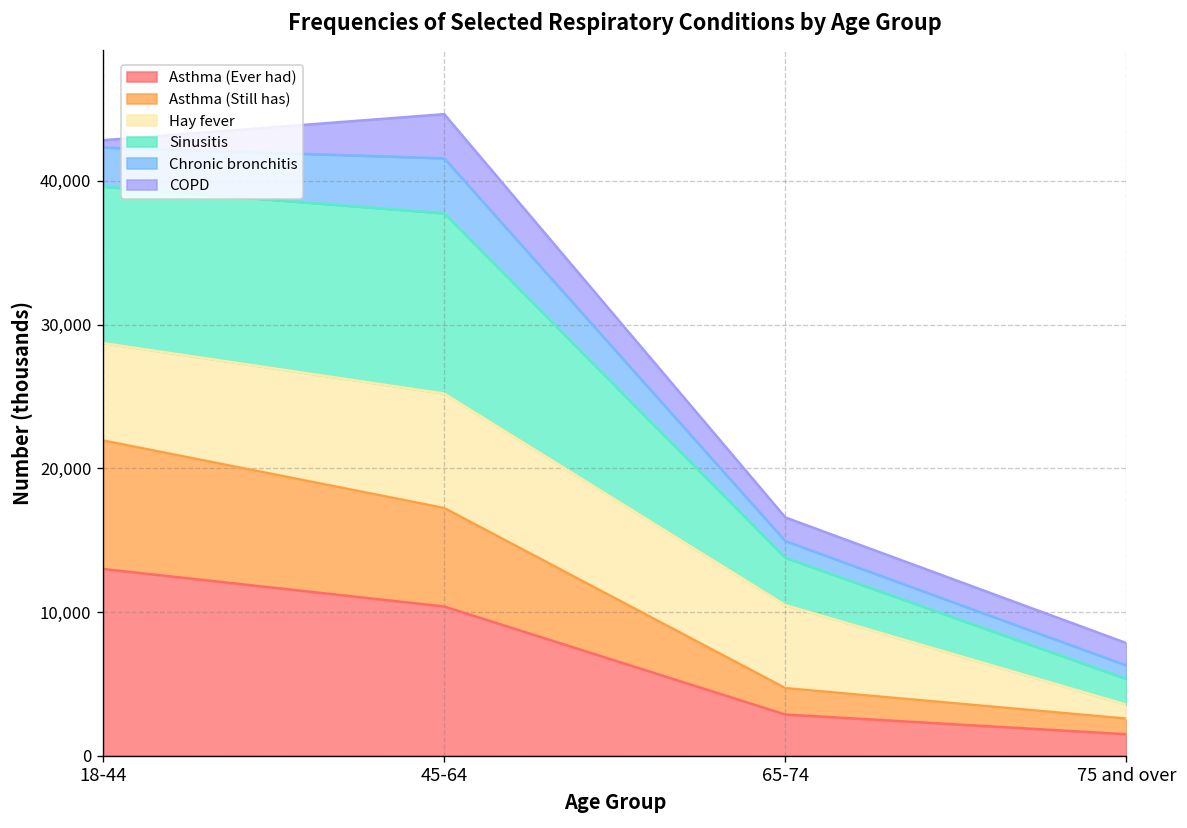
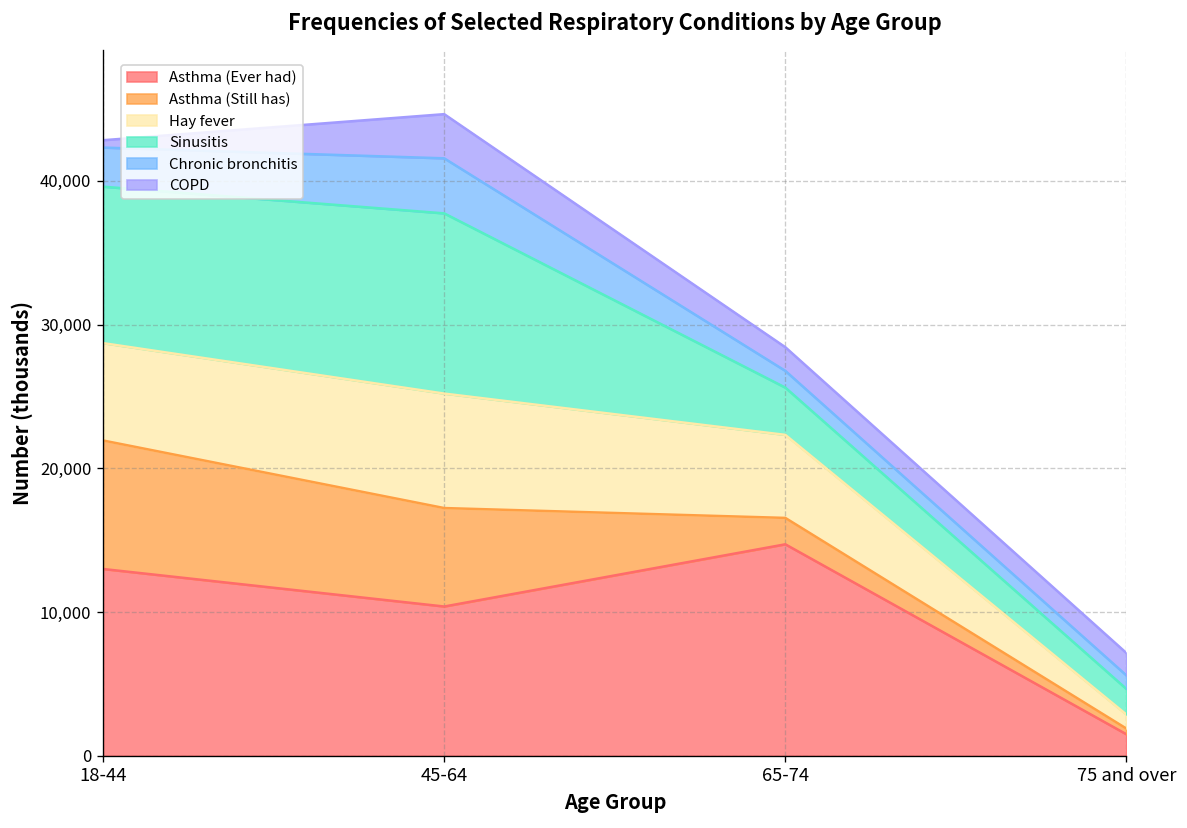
  {
    "Asthma (Ever had)": {
      "18-44": "13,000",
      "45-64": "10,400",
-     "65-74": "2,900",
+     "65-74": "14,700",
      "75 and over": "1,500"
    },
    "Asthma (Still has)": {
      "18-44": "8,900",
      "45-64": "6,900",
      "65-74": "1,800",
-     "75 and over": "1,100"
+     "75 and over": "400"
    },
    "Hay fever": {
      "18-44": "6,800",
      "45-64": "8,000",
      "65-74": "5,800",
      "75 and over": "1,000"
    },
    "Sinusitis": {
      "18-44": "10,900",
      "45-64": "12,500",
      "65-74": "3,300",
      "75 and over": "1,800"
    }
  }
